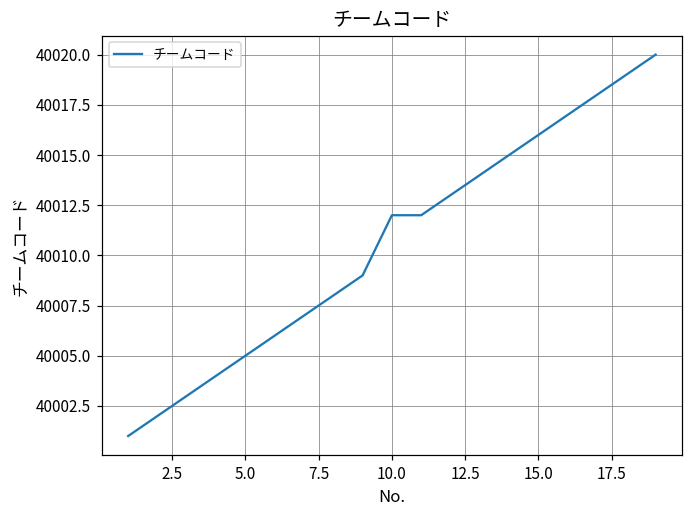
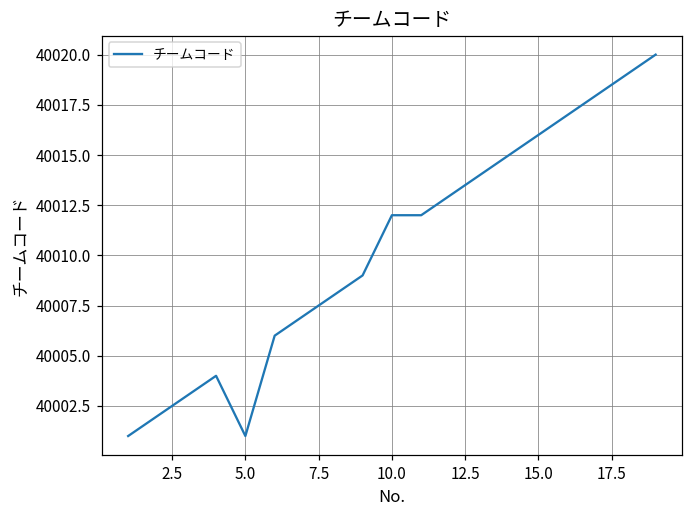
  {
-   "5.0": 40005,
+   "5.0": 40001,
    "10.0": 40012,
    "15.0": 40016
  }
